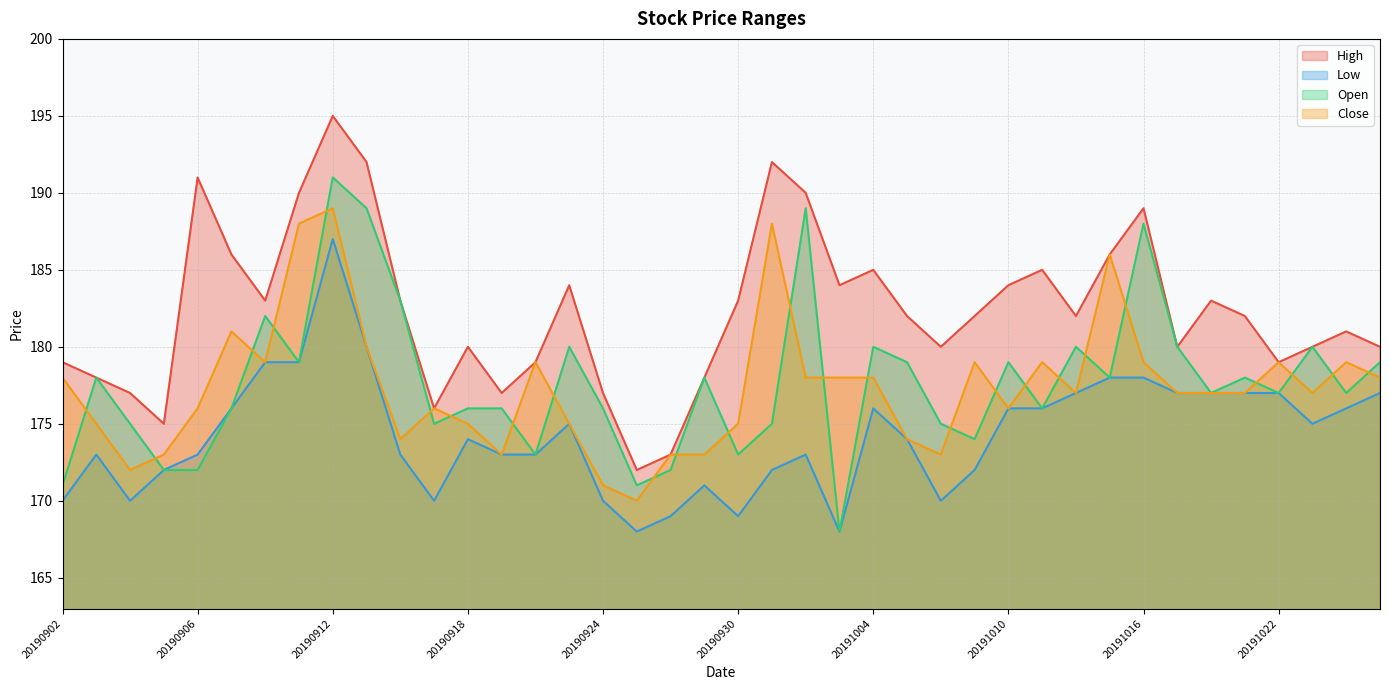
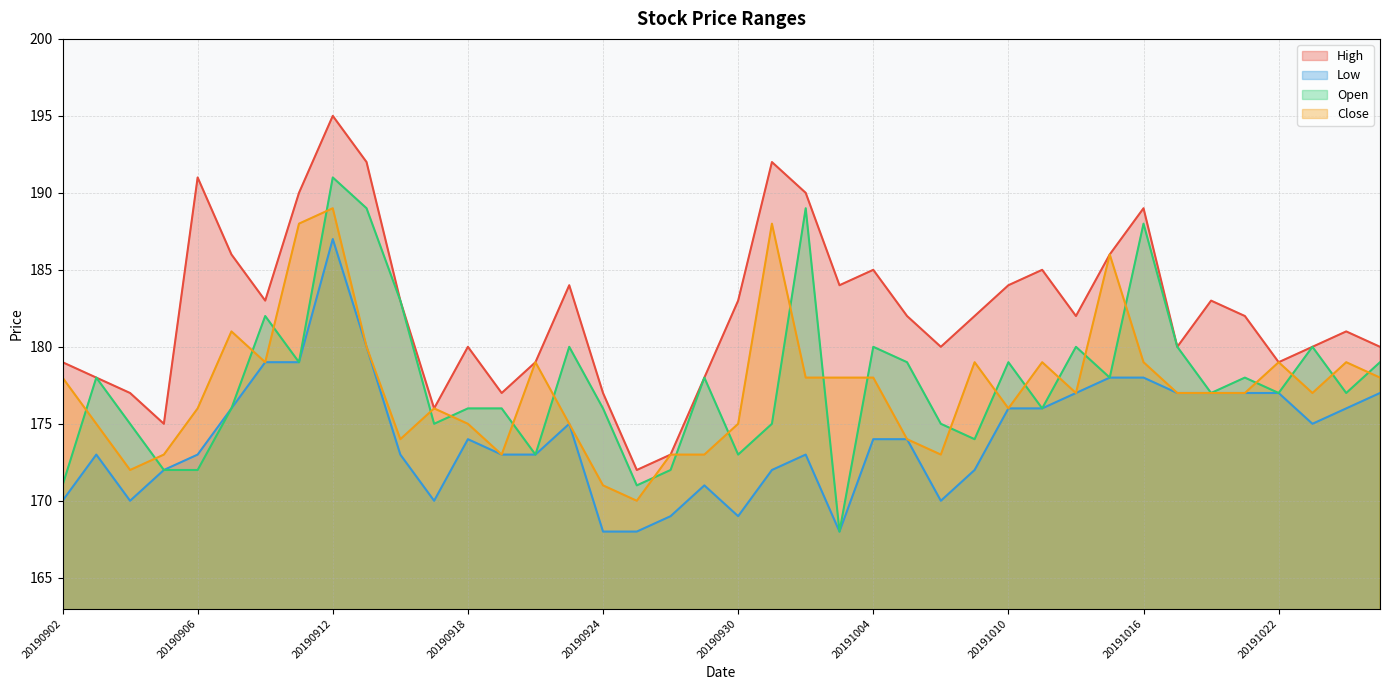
  {
    "Low": {
      "20190902": 170,
      "20190906": 173,
      "20190912": 187,
      "20190918": 174,
-     "20190924": 170,
+     "20190924": 168,
      "20190930": 169,
-     "20191004": 176,
+     "20191004": 174,
      "20191016": 178
    },
    "Open": {
      "20190902": 171,
      "20190906": 172,
      "20190912": 191,
      "20190918": 176,
      "20190924": 176,
      "20190930": 173,
      "20191004": 180,
      "20191010": 179,
      "20191016": 188
    }
  }
